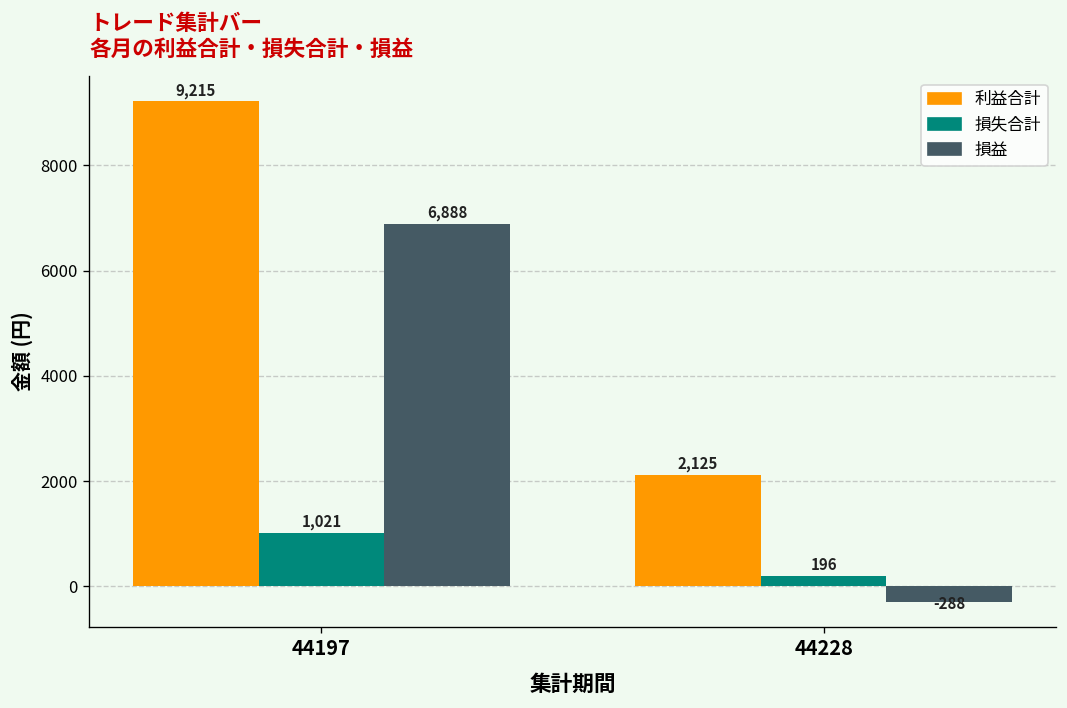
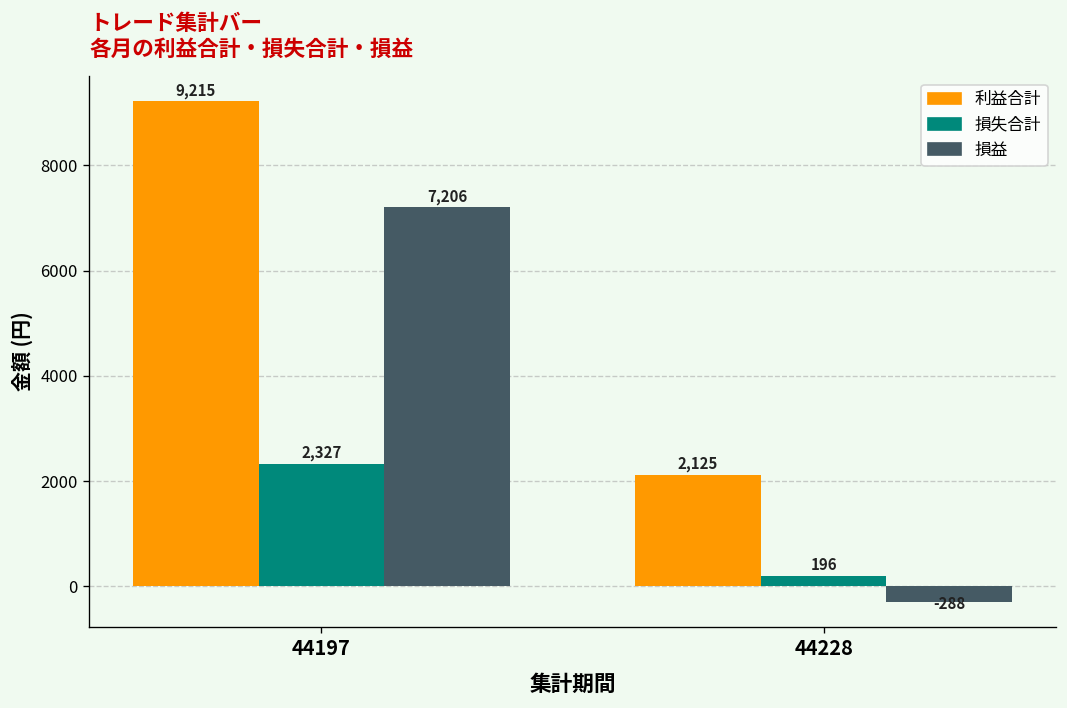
  {
    "利益合計": {
      "44197": "9,215",
      "44228": "2,125"
    },
    "損失合計": {
-     "44197": "1,021",
+     "44197": "2,327",
      "44228": "196"
    },
    "損益": {
-     "44197": "6,888",
+     "44197": "7,206",
      "44228": "-288"
    }
  }
